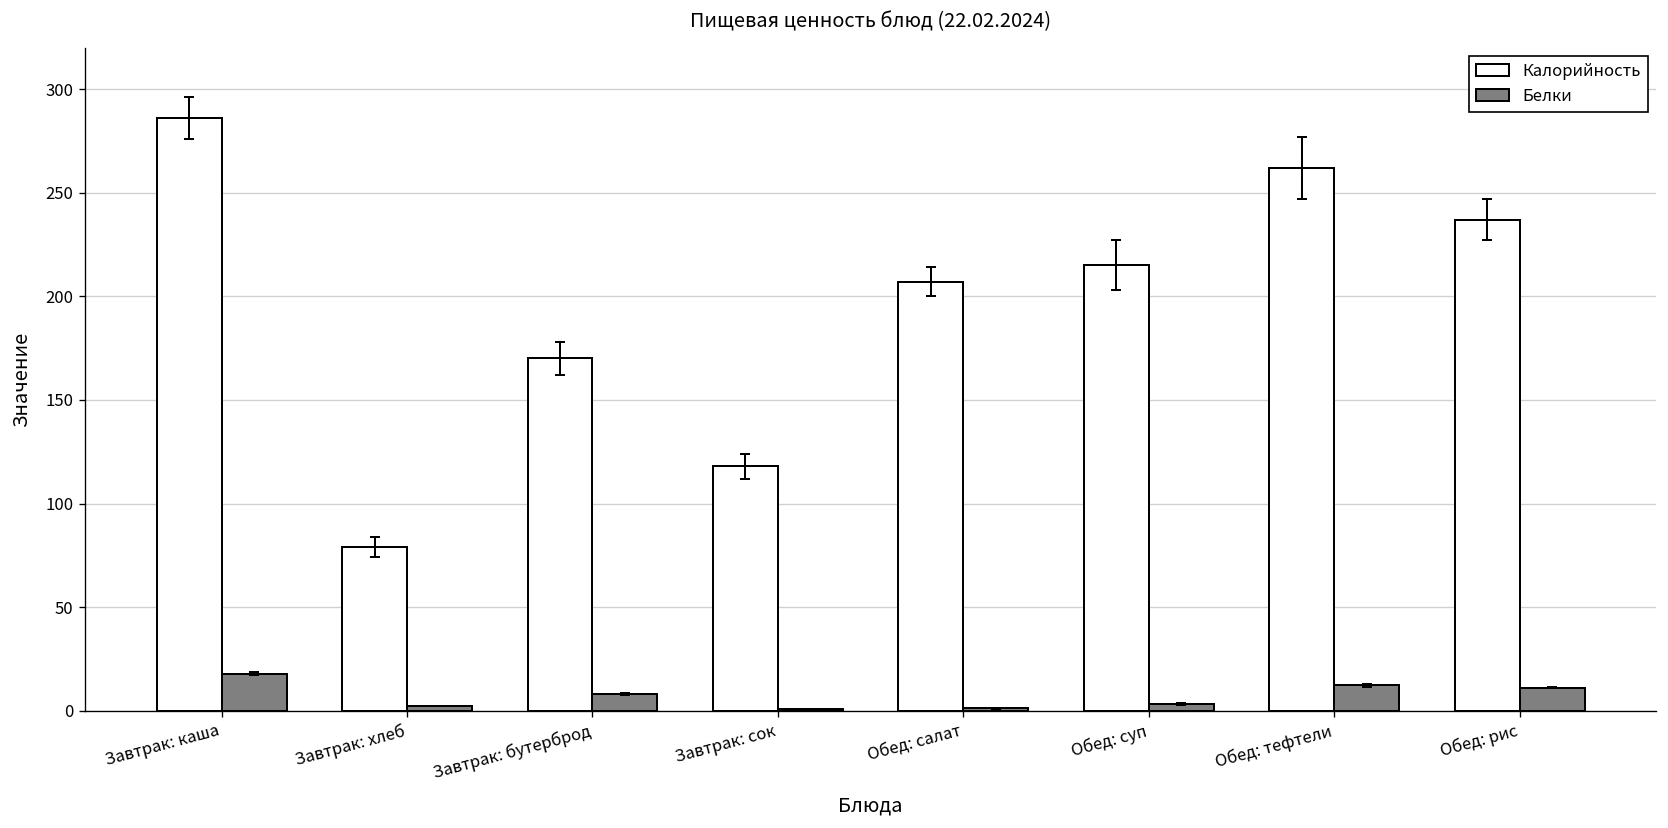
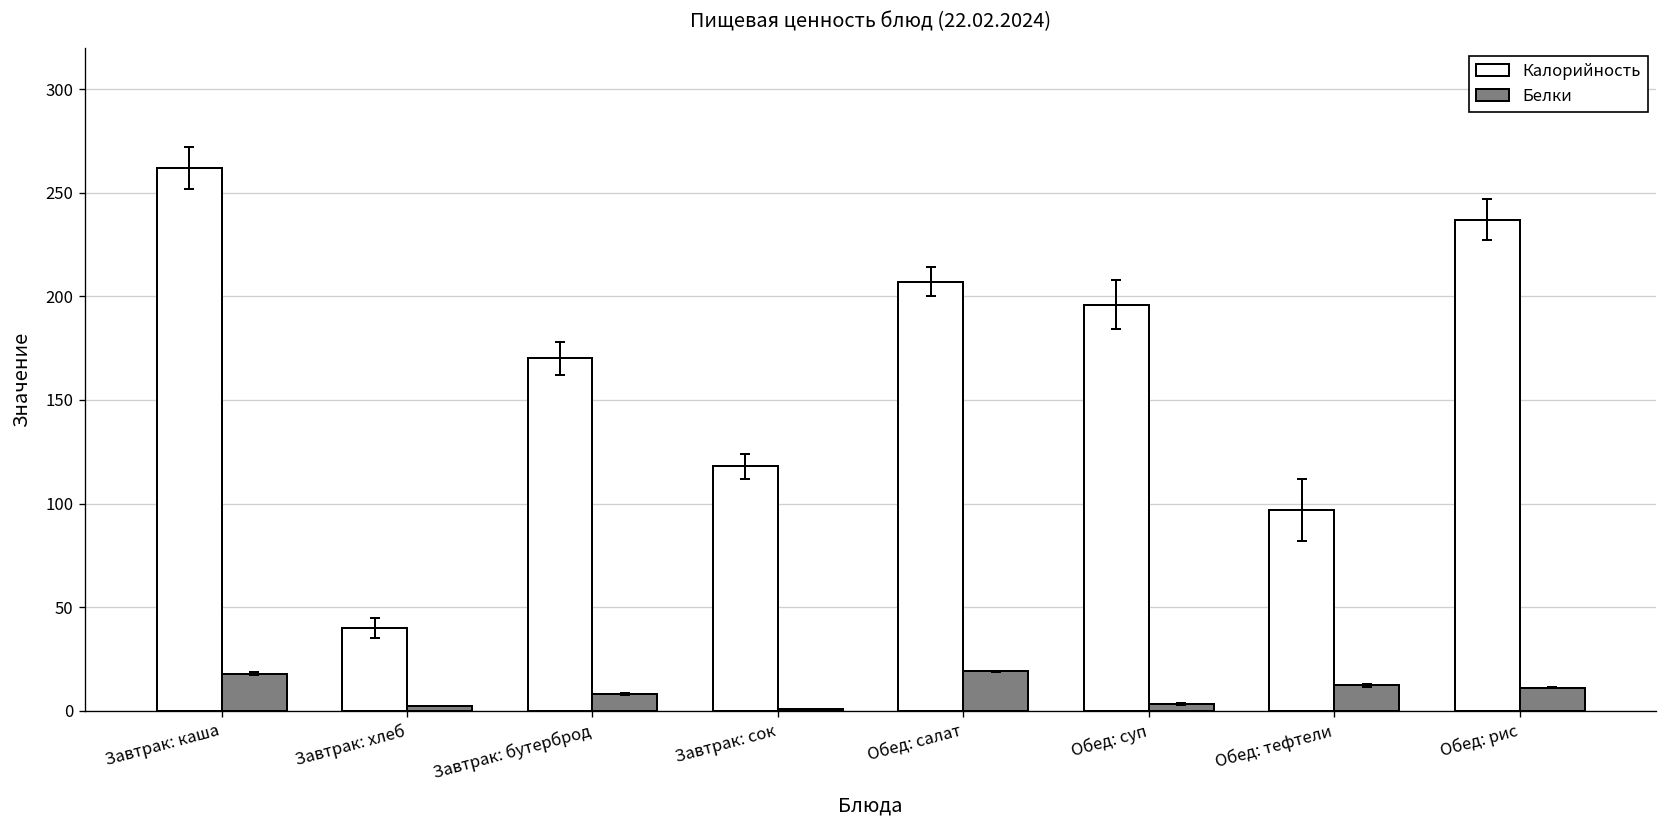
  {
    "Калорийность": {
-     "Завтрак: каша": 286,
-     "Завтрак: хлеб": 79,
+     "Завтрак: каша": 262,
+     "Завтрак: хлеб": 40,
      "Завтрак: бутерброд": 170,
      "Завтрак: сок": 118,
      "Обед: салат": 207,
-     "Обед: суп": 215,
-     "Обед: тефтели": 262,
+     "Обед: суп": 196,
+     "Обед: тефтели": 97,
      "Обед: рис": 237
    },
    "Белки": {
      "Завтрак: каша": 18,
      "Завтрак: хлеб": 2,
      "Завтрак: бутерброд": 8,
-     "Обед: салат": 1,
+     "Обед: салат": 19,
      "Обед: суп": 3,
      "Обед: тефтели": 12,
      "Обед: рис": 11
    }
  }
